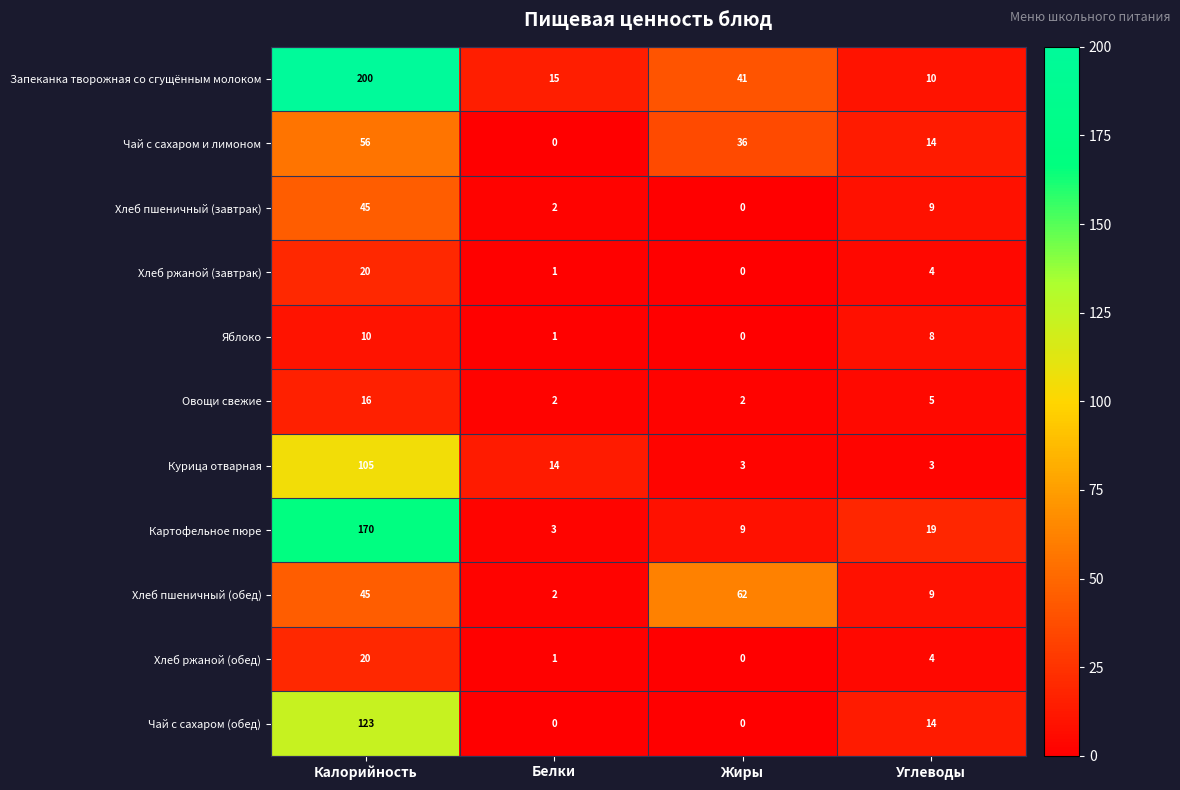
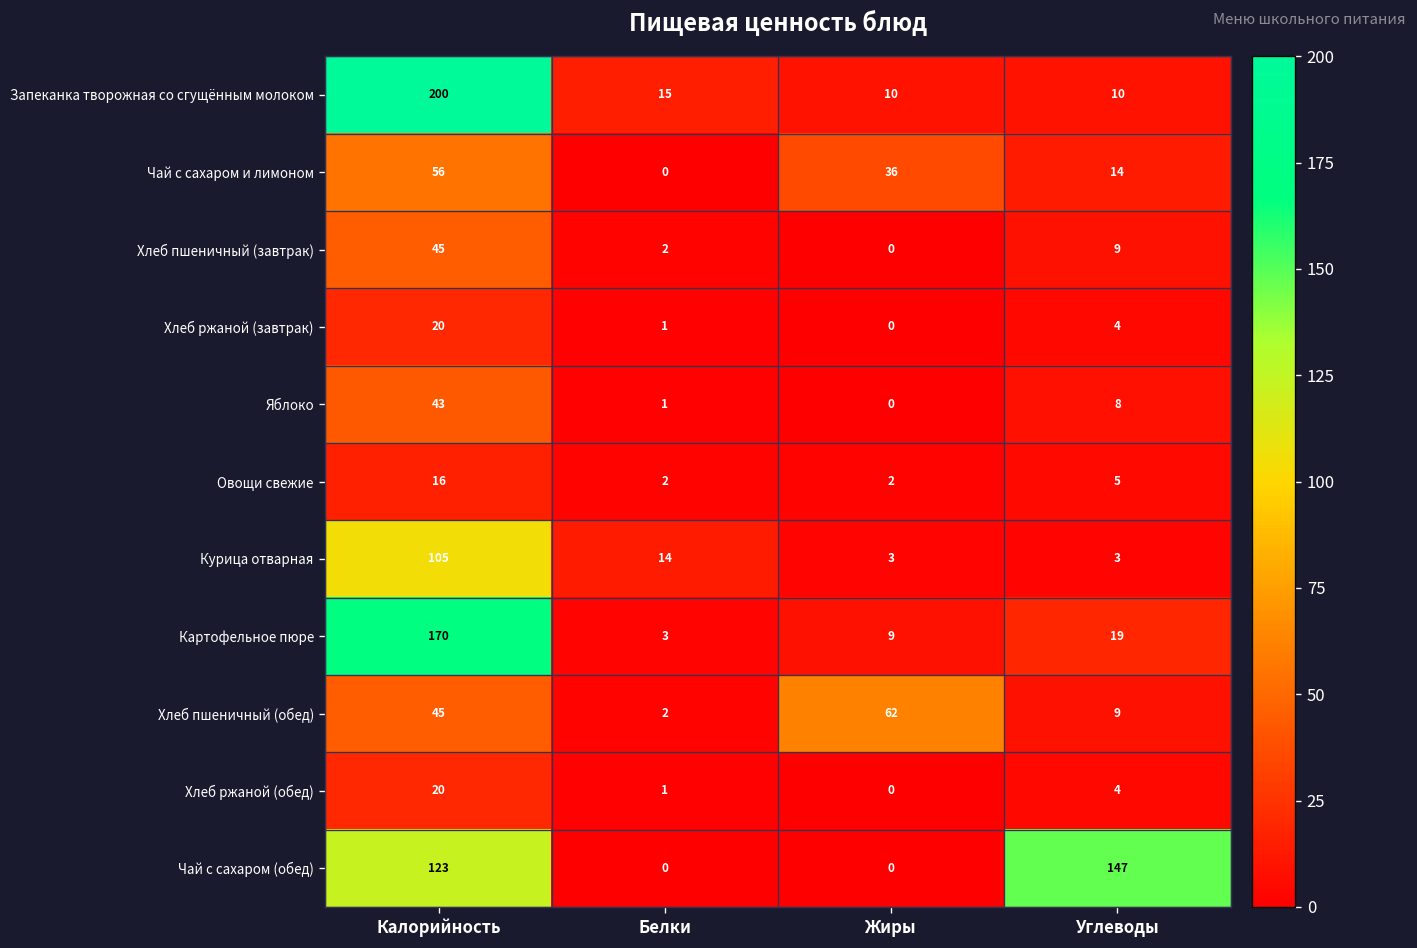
  {
    "Запеканка творожная со сгущённым молоком": {
      "Калорийность": 200,
      "Белки": 15,
-     "Жиры": 41,
+     "Жиры": 10,
      "Углеводы": 10
    },
    "Чай с сахаром и лимоном": {
      "Калорийность": 56,
      "Белки": 0,
      "Жиры": 36,
      "Углеводы": 14
    },
    "Хлеб пшеничный (завтрак)": {
      "Калорийность": 45,
      "Белки": 2,
      "Жиры": 0,
      "Углеводы": 9
    },
    "Хлеб ржаной (завтрак)": {
      "Калорийность": 20,
      "Белки": 1,
      "Жиры": 0,
      "Углеводы": 4
    },
    "Яблоко": {
-     "Калорийность": 10,
+     "Калорийность": 43,
      "Белки": 1,
      "Жиры": 0,
      "Углеводы": 8
    },
    "Овощи свежие": {
      "Калорийность": 16,
      "Белки": 2,
      "Жиры": 2,
      "Углеводы": 5
    },
    "Курица отварная": {
      "Калорийность": 105,
      "Белки": 14,
      "Жиры": 3,
      "Углеводы": 3
    },
    "Картофельное пюре": {
      "Калорийность": 170,
      "Белки": 3,
      "Жиры": 9,
      "Углеводы": 19
    },
    "Хлеб пшеничный (обед)": {
      "Калорийность": 45,
      "Белки": 2,
      "Жиры": 62,
      "Углеводы": 9
    },
    "Хлеб ржаной (обед)": {
      "Калорийность": 20,
      "Белки": 1,
      "Жиры": 0,
      "Углеводы": 4
    },
    "Чай с сахаром (обед)": {
      "Калорийность": 123,
      "Белки": 0,
      "Жиры": 0,
-     "Углеводы": 14
+     "Углеводы": 147
    }
  }
